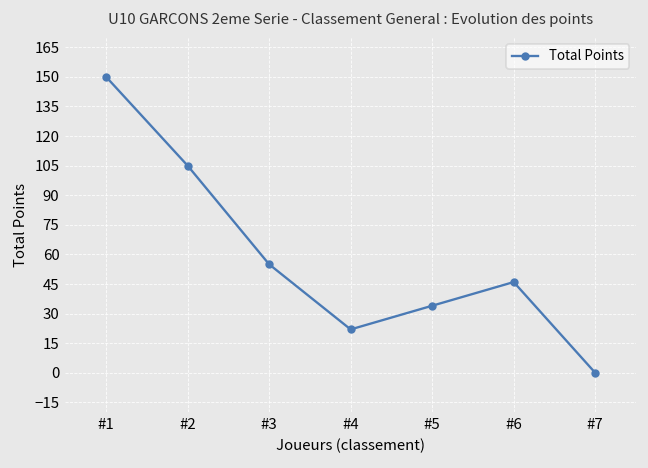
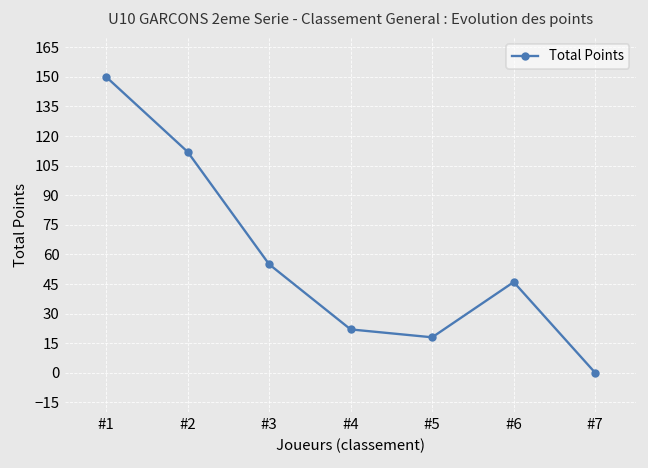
  {
    "#1": 150,
-   "#2": 105,
+   "#2": 112,
    "#3": 55,
    "#4": 22,
-   "#5": 34,
+   "#5": 18,
    "#6": 46,
    "#7": 0
  }
